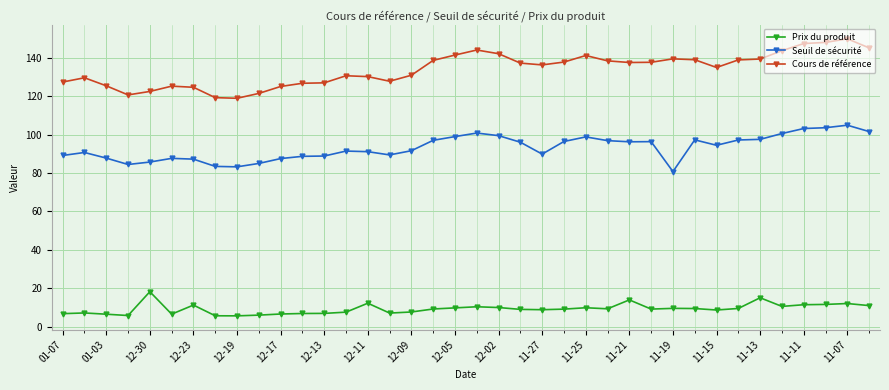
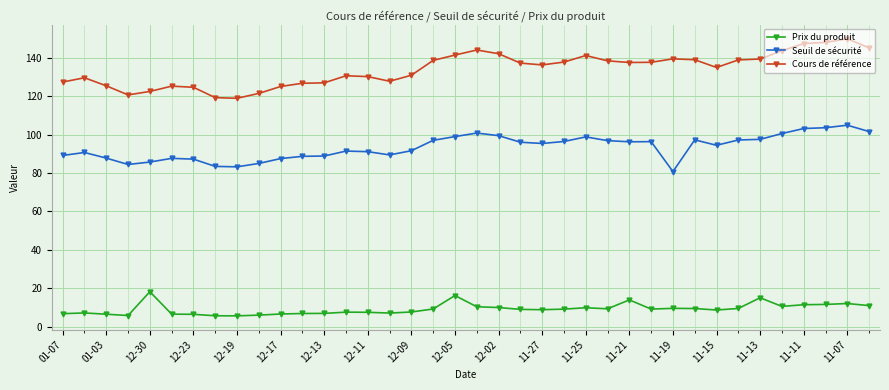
  {
    "Prix du produit": {
      "01-07": 7,
      "01-03": 7,
      "12-30": 18,
-     "12-23": 11,
+     "12-23": 7,
      "12-19": 6,
      "12-17": 7,
      "12-13": 7,
-     "12-11": 12,
+     "12-11": 8,
      "12-09": 8,
-     "12-05": 10,
+     "12-05": 16,
      "12-02": 10,
      "11-27": 9,
      "11-25": 10,
      "11-21": 14,
      "11-19": 10,
      "11-15": 9,
      "11-13": 15,
      "11-11": 11,
      "11-07": 12
    },
    "Seuil de sécurité": {
      "01-07": 89,
      "01-03": 88,
      "12-30": 86,
      "12-23": 87,
      "12-19": 83,
      "12-17": 88,
      "12-13": 89,
      "12-11": 91,
      "12-09": 92,
      "12-05": 99,
      "12-02": 99,
-     "11-27": 90,
+     "11-27": 95,
      "11-25": 99,
      "11-21": 96,
      "11-19": 81,
      "11-15": 94,
      "11-13": 98,
      "11-11": 103,
      "11-07": 105
    },
    "Cours de référence": {
      "01-07": 127,
      "01-03": 125,
      "12-30": 122,
      "12-23": 125,
      "12-19": 119,
      "12-17": 125,
      "12-13": 127,
      "12-11": 130,
      "12-09": 131,
      "12-05": 141,
      "12-02": 142,
      "11-27": 136,
      "11-25": 141,
      "11-21": 137,
      "11-19": 139,
      "11-15": 135,
      "11-13": 139
    }
  }
